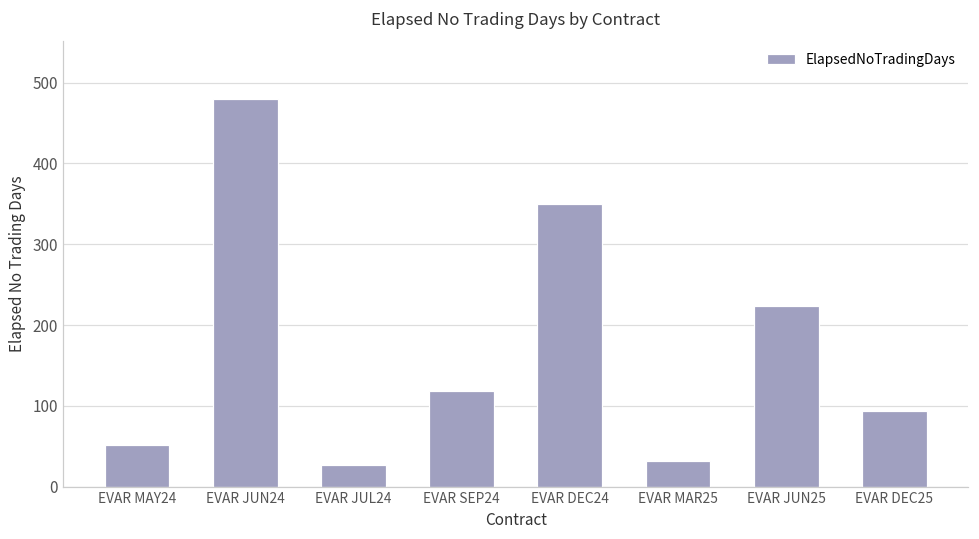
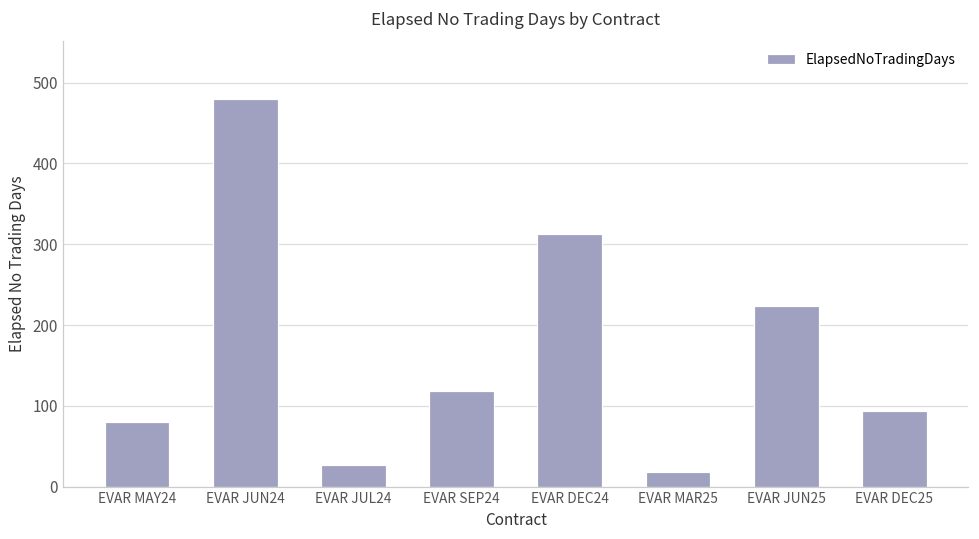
  {
-   "EVAR MAY24": 50,
+   "EVAR MAY24": 80,
    "EVAR JUN24": 480,
    "EVAR JUL24": 30,
    "EVAR SEP24": 120,
-   "EVAR DEC24": 350,
-   "EVAR MAR25": 30,
+   "EVAR DEC24": 310,
+   "EVAR MAR25": 20,
    "EVAR JUN25": 220,
    "EVAR DEC25": 90
  }
